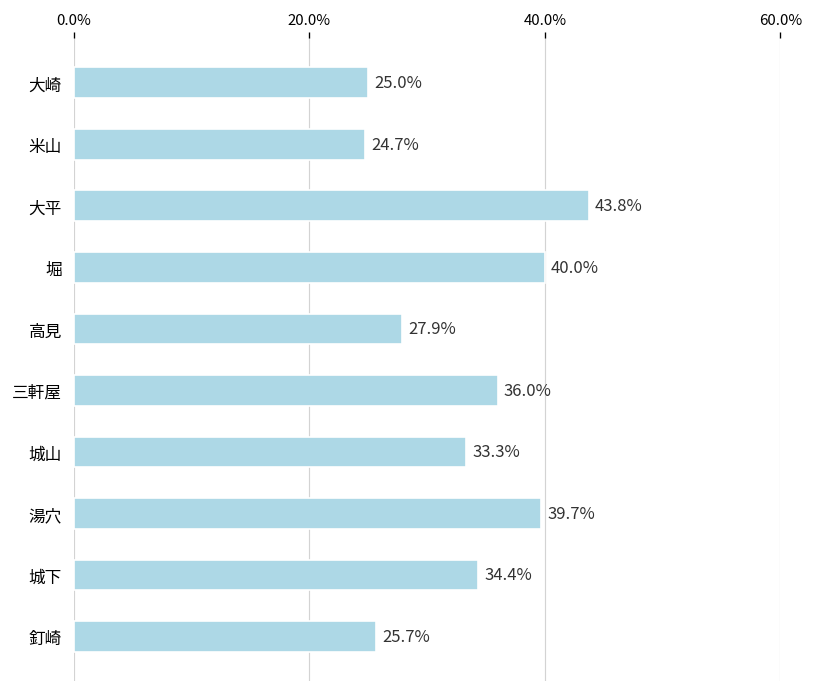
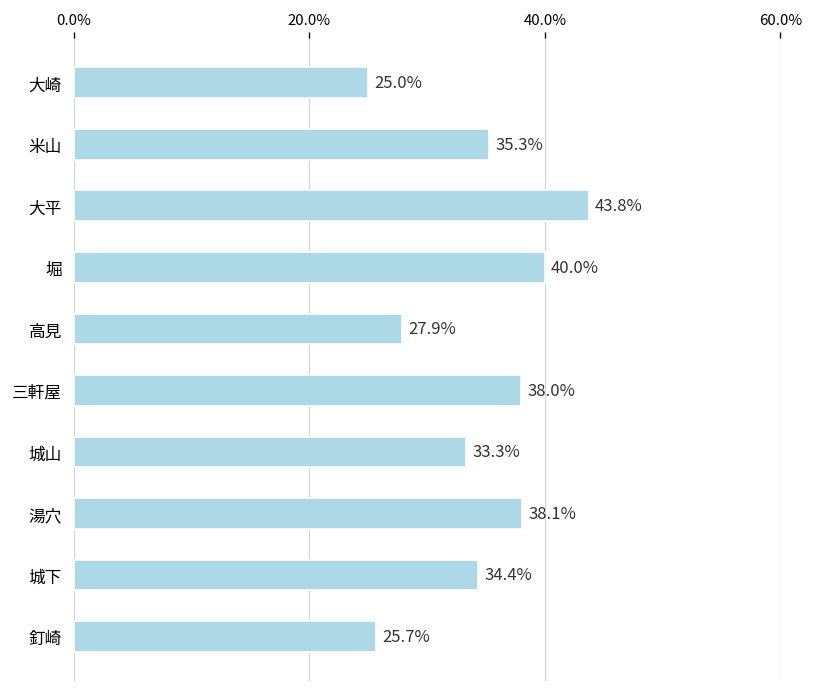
  {
    "大崎": "25.0%",
-   "米山": "24.7%",
+   "米山": "35.3%",
    "大平": "43.8%",
    "堀": "40.0%",
    "高見": "27.9%",
-   "三軒屋": "36.0%",
+   "三軒屋": "38.0%",
    "城山": "33.3%",
-   "湯穴": "39.7%",
+   "湯穴": "38.1%",
    "城下": "34.4%",
    "釘崎": "25.7%"
  }
